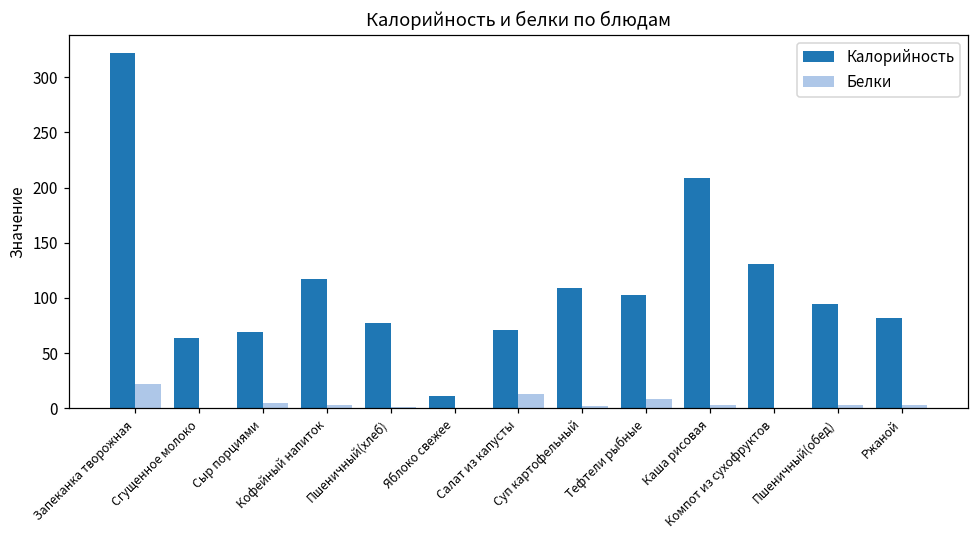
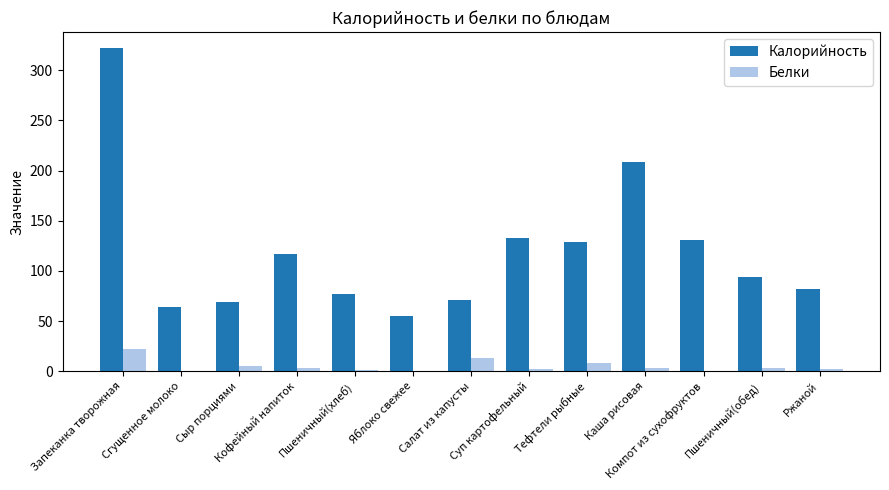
  {
    "Калорийность": {
      "Запеканка творожная": 322,
      "Сгущенное молоко": 64,
      "Сыр порциями": 69,
      "Кофейный напиток": 117,
      "Пшеничный(хлеб)": 77,
-     "Яблоко свежее": 11,
+     "Яблоко свежее": 56,
      "Салат из капусты": 71,
-     "Суп картофельный": 109,
-     "Тефтели рыбные": 103,
+     "Суп картофельный": 133,
+     "Тефтели рыбные": 129,
      "Каша рисовая": 209,
      "Компот из сухофруктов": 131,
      "Пшеничный(обед)": 94,
      "Ржаной": 82
    },
    "Белки": {
      "Запеканка творожная": 22,
      "Сгущенное молоко": 0,
      "Сыр порциями": 5,
      "Кофейный напиток": 3,
      "Яблоко свежее": 0,
      "Салат из капусты": 13,
      "Тефтели рыбные": 8,
      "Каша рисовая": 3,
      "Компот из сухофруктов": 0,
      "Пшеничный(обед)": 3,
      "Ржаной": 3
    }
  }
